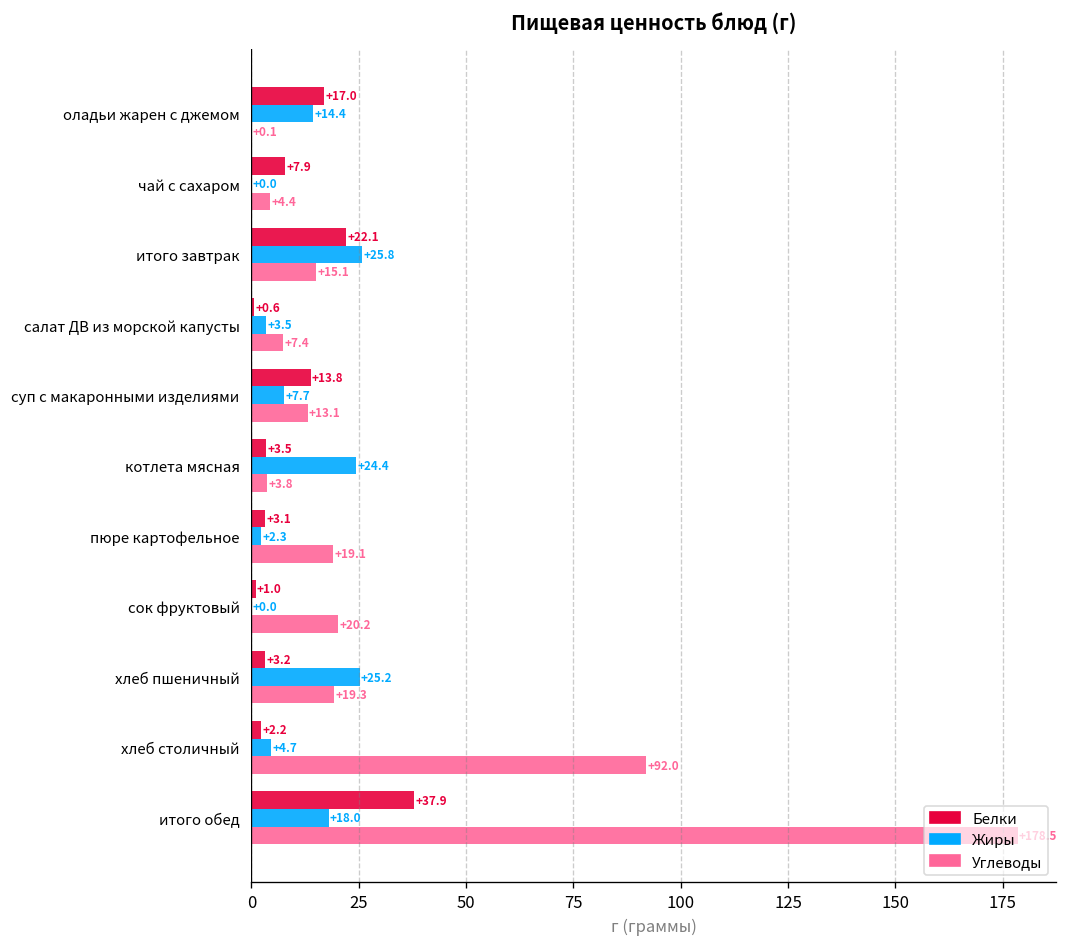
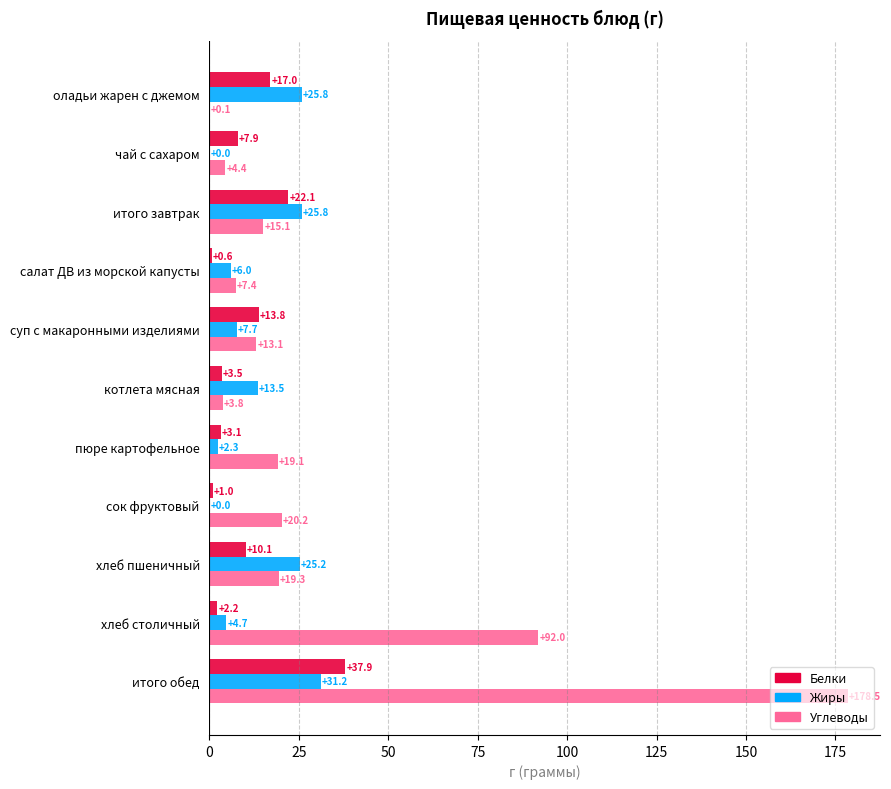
  {
    "Белки": {
      "оладьи жарен с джемом": "+17.0",
      "чай с сахаром": "+7.9",
      "итого завтрак": "+22.1",
      "салат ДВ из морской капусты": "+0.6",
      "суп с макаронными изделиями": "+13.8",
      "котлета мясная": "+3.5",
      "пюре картофельное": "+3.1",
      "сок фруктовый": "+1.0",
-     "хлеб пшеничный": "+3.2",
+     "хлеб пшеничный": "+10.1",
      "хлеб столичный": "+2.2",
      "итого обед": "+37.9"
    },
    "Жиры": {
-     "оладьи жарен с джемом": "+14.4",
+     "оладьи жарен с джемом": "+25.8",
      "чай с сахаром": "+0.0",
      "итого завтрак": "+25.8",
-     "салат ДВ из морской капусты": "+3.5",
+     "салат ДВ из морской капусты": "+6.0",
      "суп с макаронными изделиями": "+7.7",
-     "котлета мясная": "+24.4",
+     "котлета мясная": "+13.5",
      "пюре картофельное": "+2.3",
      "сок фруктовый": "+0.0",
      "хлеб пшеничный": "+25.2",
      "хлеб столичный": "+4.7",
-     "итого обед": "+18.0"
+     "итого обед": "+31.2"
    },
    "Углеводы": {
      "оладьи жарен с джемом": "+0.1",
      "чай с сахаром": "+4.4",
      "итого завтрак": "+15.1",
      "салат ДВ из морской капусты": "+7.4",
      "суп с макаронными изделиями": "+13.1",
      "котлета мясная": "+3.8",
      "пюре картофельное": "+19.1",
      "сок фруктовый": "+20.2",
      "хлеб пшеничный": "+19.3",
      "хлеб столичный": "+92.0"
    }
  }
